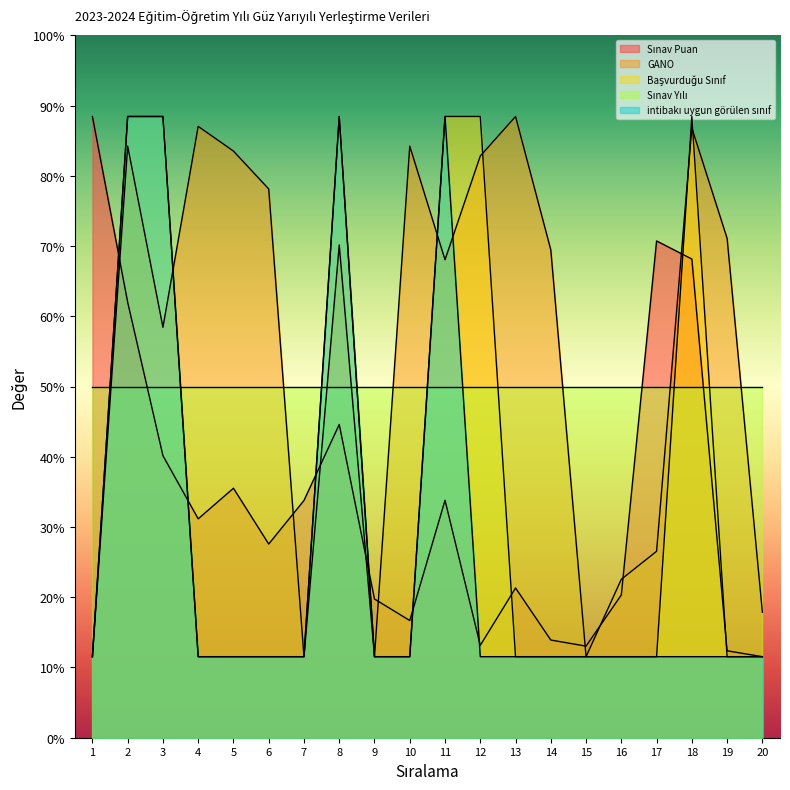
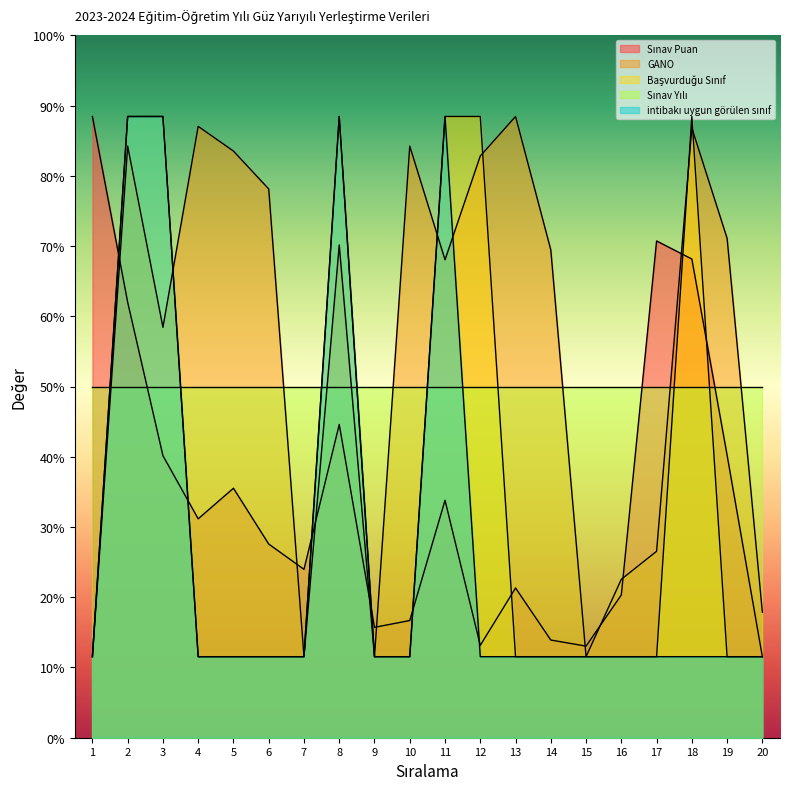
  {
    "Sınav Puan": {
      "1": "88%",
      "2": "62%",
      "3": "40%",
      "4": "31%",
      "5": "36%",
      "6": "28%",
-     "7": "34%",
+     "7": "24%",
      "8": "45%",
-     "9": "20%",
+     "9": "16%",
      "10": "17%",
      "11": "34%",
      "12": "13%",
      "13": "21%",
      "14": "14%",
      "15": "13%",
      "16": "20%",
      "17": "71%",
      "18": "68%",
-     "19": "12%"
+     "19": "40%"
    },
    "Sınav Yılı": {
      "1": "50%",
      "2": "50%",
      "3": "50%",
      "4": "50%",
      "5": "50%",
      "6": "50%",
      "7": "50%",
      "8": "50%",
      "9": "50%",
      "10": "50%",
      "11": "50%",
      "12": "50%",
      "13": "50%",
      "14": "50%",
      "15": "50%",
      "16": "50%",
      "17": "50%",
      "18": "50%",
      "19": "50%",
      "20": "50%"
    },
    "intibakı uygun görülen sınıf": {
      "12": "12%",
      "18": "12%"
    }
  }
